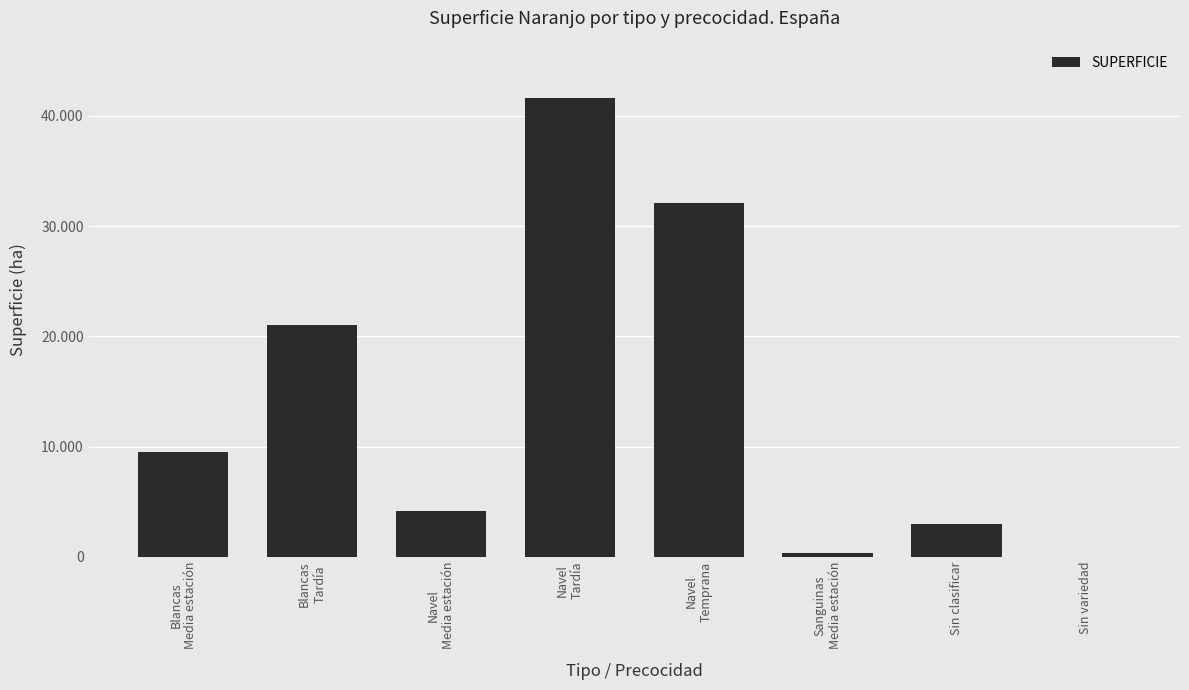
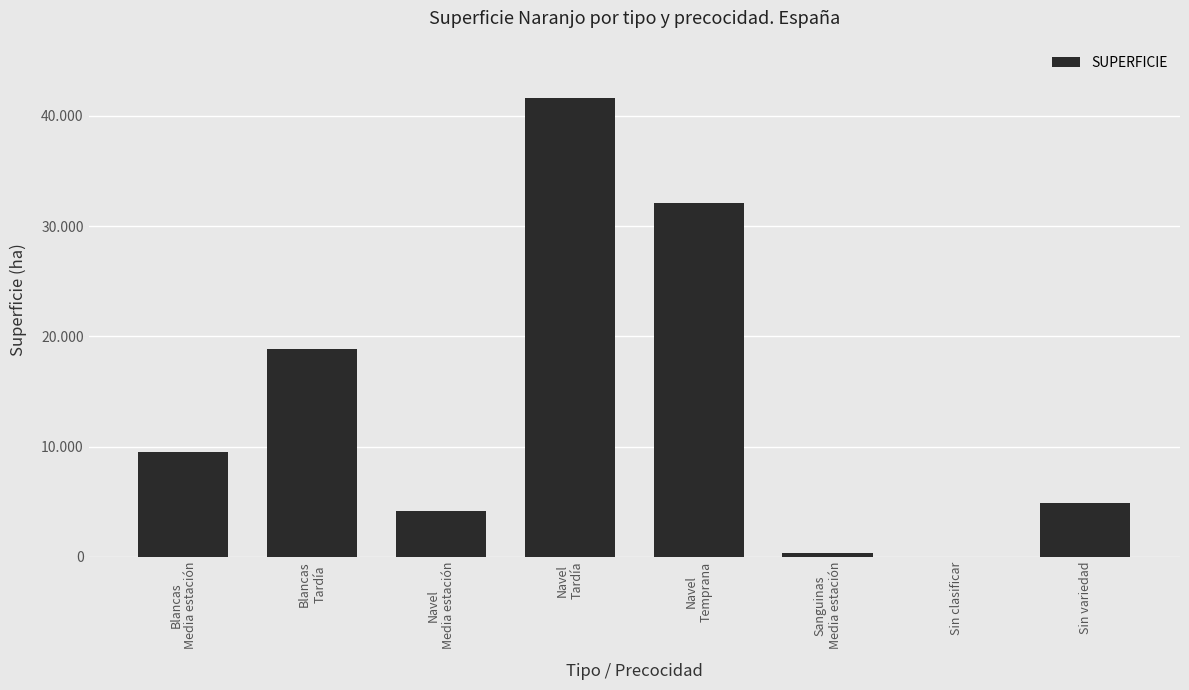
  {
    "Blancas Media estación": 9.5,
-   "Blancas Tardía": 21.1,
+   "Blancas Tardía": 18.9,
    "Navel Media estación": 4.1,
    "Navel Tardía": 41.6,
    "Navel Temprana": 32.1,
    "Sanguinas Media estación": 0.4,
-   "Sin clasificar": 2.9,
-   "Sin variedad": 0.0
+   "Sin clasificar": 0.0,
+   "Sin variedad": 4.9
  }
